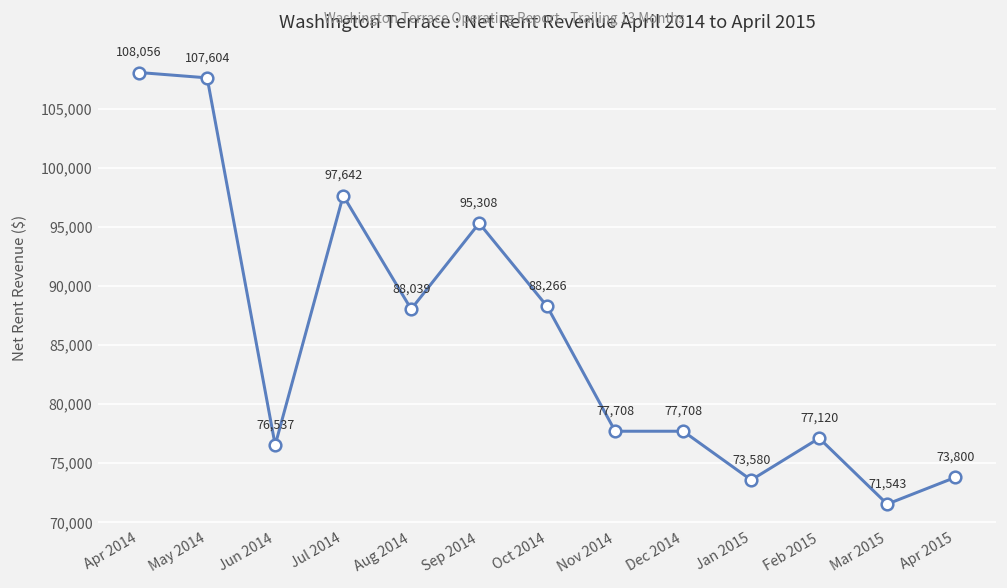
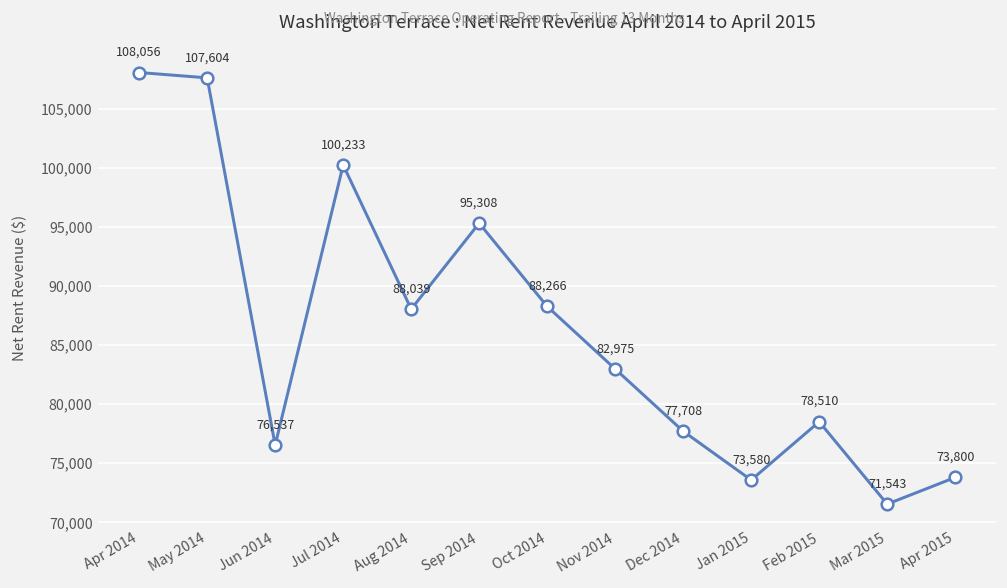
  {
    "Apr 2014": "108,056",
    "May 2014": "107,604",
    "Jun 2014": "76,537",
-   "Jul 2014": "97,642",
+   "Jul 2014": "100,233",
    "Aug 2014": "88,039",
    "Sep 2014": "95,308",
    "Oct 2014": "88,266",
-   "Nov 2014": "77,708",
+   "Nov 2014": "82,975",
    "Dec 2014": "77,708",
    "Jan 2015": "73,580",
-   "Feb 2015": "77,120",
+   "Feb 2015": "78,510",
    "Mar 2015": "71,543",
    "Apr 2015": "73,800"
  }
